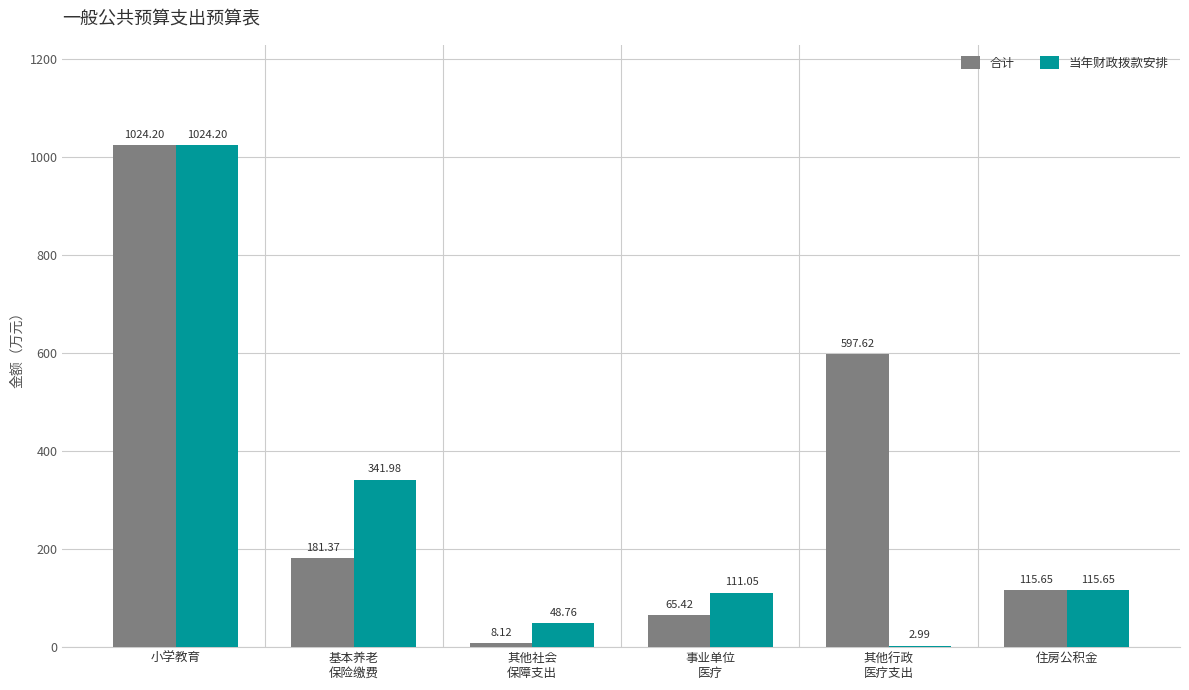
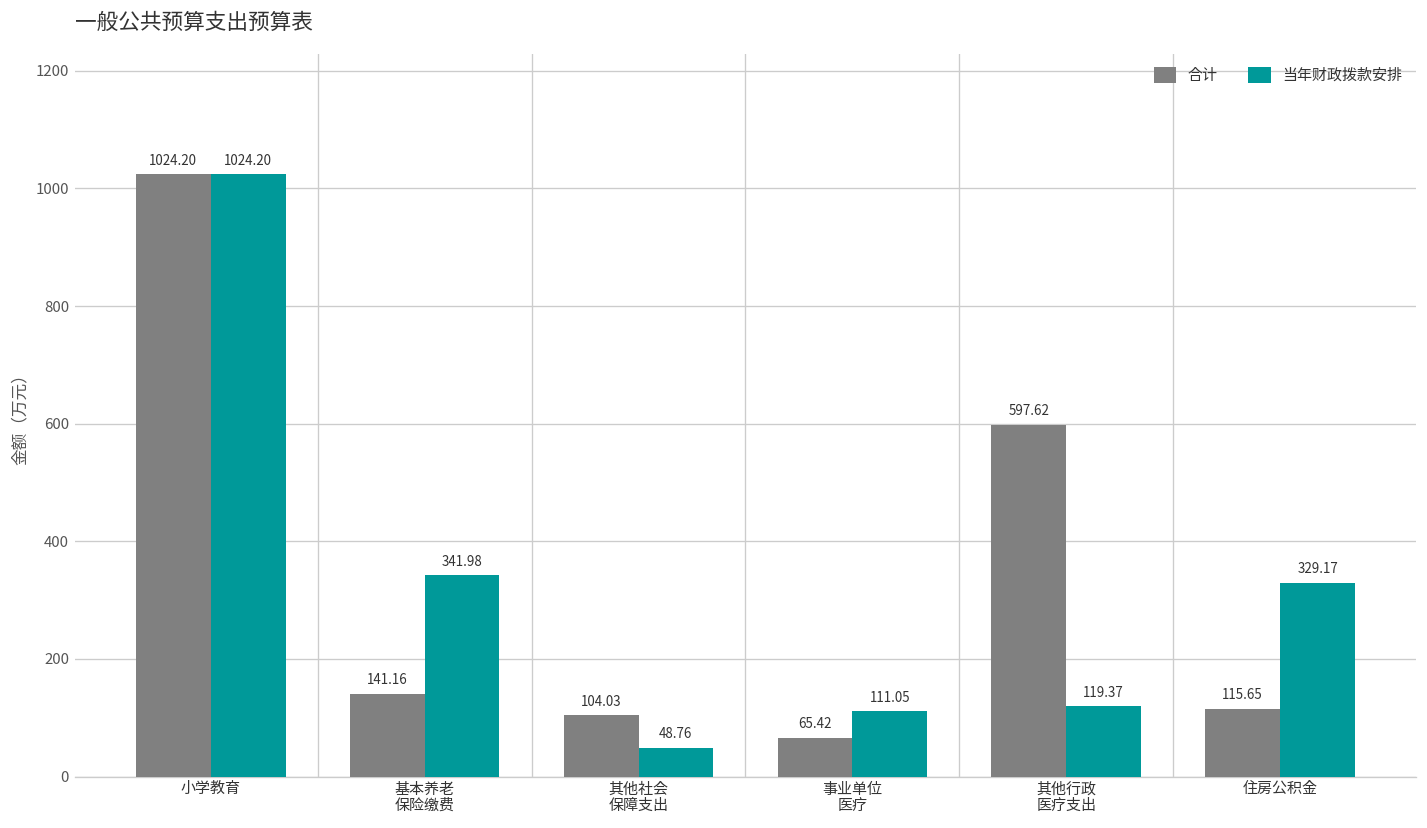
  {
    "合计": {
      "小学教育": 1024.20,
-     "基本养老 保险缴费": 181.37,
-     "其他社会 保障支出": 8.12,
+     "基本养老 保险缴费": 141.16,
+     "其他社会 保障支出": 104.03,
      "事业单位 医疗": 65.42,
      "其他行政 医疗支出": 597.62,
      "住房公积金": 115.65
    },
    "当年财政拨款安排": {
      "小学教育": 1024.20,
      "基本养老 保险缴费": 341.98,
      "其他社会 保障支出": 48.76,
      "事业单位 医疗": 111.05,
-     "其他行政 医疗支出": 2.99,
-     "住房公积金": 115.65
+     "其他行政 医疗支出": 119.37,
+     "住房公积金": 329.17
    }
  }
